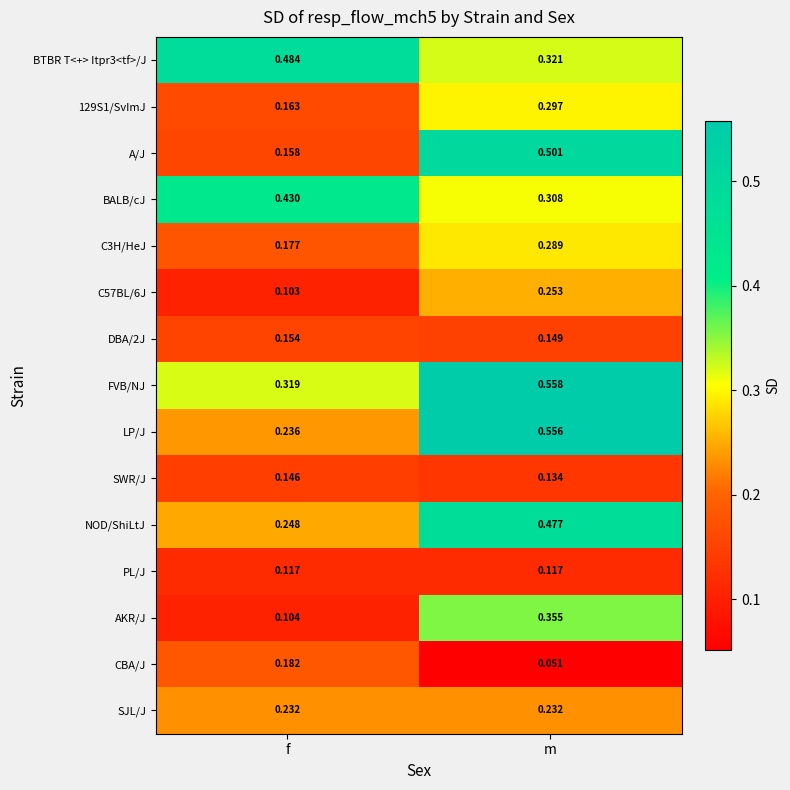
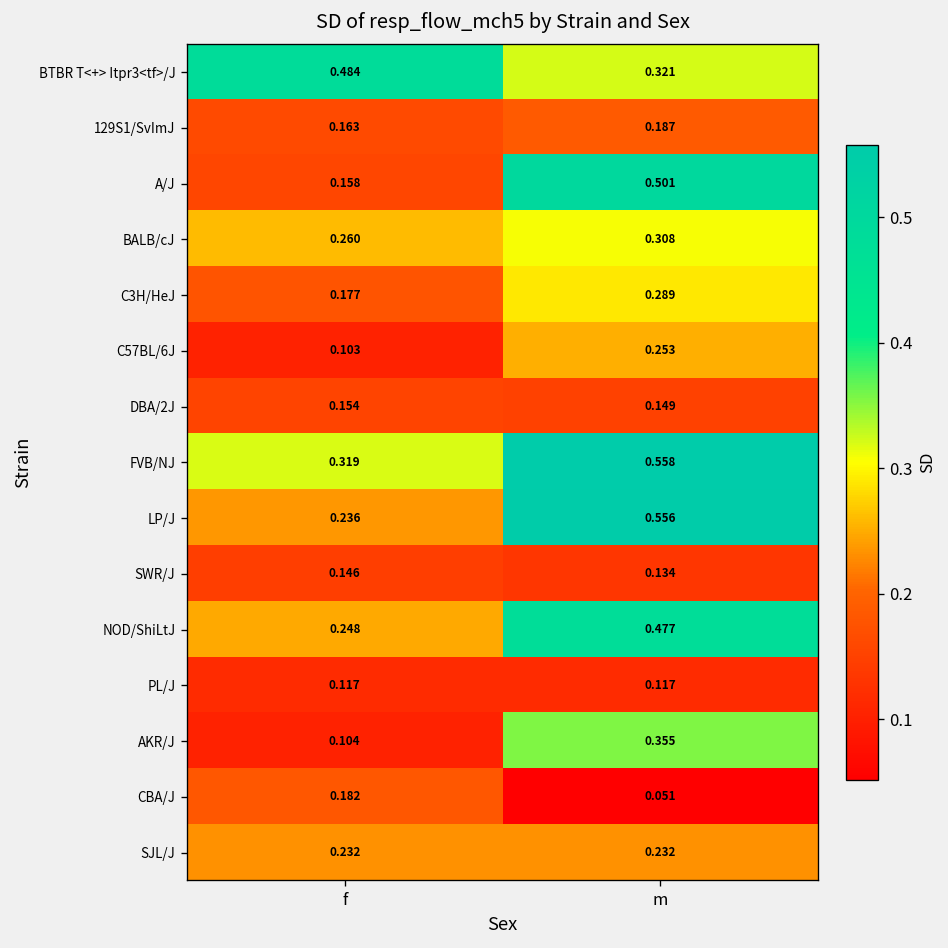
  {
    "BTBR T<+> Itpr3<tf>/J": {
      "f": 0.484,
      "m": 0.321
    },
    "129S1/SvImJ": {
      "f": 0.163,
-     "m": 0.297
+     "m": 0.187
    },
    "A/J": {
      "f": 0.158,
      "m": 0.501
    },
    "BALB/cJ": {
-     "f": 0.430,
+     "f": 0.260,
      "m": 0.308
    },
    "C3H/HeJ": {
      "f": 0.177,
      "m": 0.289
    },
    "C57BL/6J": {
      "f": 0.103,
      "m": 0.253
    },
    "DBA/2J": {
      "f": 0.154,
      "m": 0.149
    },
    "FVB/NJ": {
      "f": 0.319,
      "m": 0.558
    },
    "LP/J": {
      "f": 0.236,
      "m": 0.556
    },
    "SWR/J": {
      "f": 0.146,
      "m": 0.134
    },
    "NOD/ShiLtJ": {
      "f": 0.248,
      "m": 0.477
    },
    "PL/J": {
      "f": 0.117,
      "m": 0.117
    },
    "AKR/J": {
      "f": 0.104,
      "m": 0.355
    },
    "CBA/J": {
      "f": 0.182,
      "m": 0.051
    },
    "SJL/J": {
      "f": 0.232,
      "m": 0.232
    }
  }
